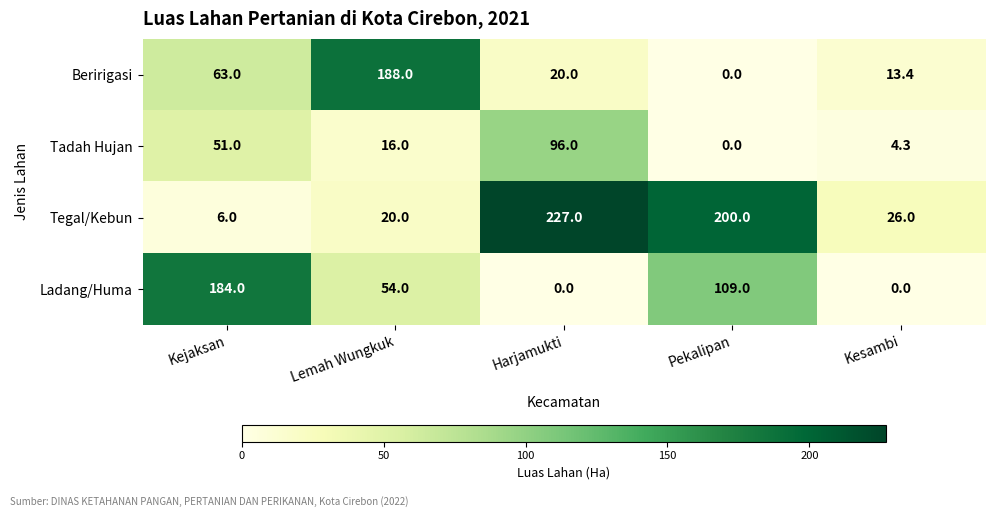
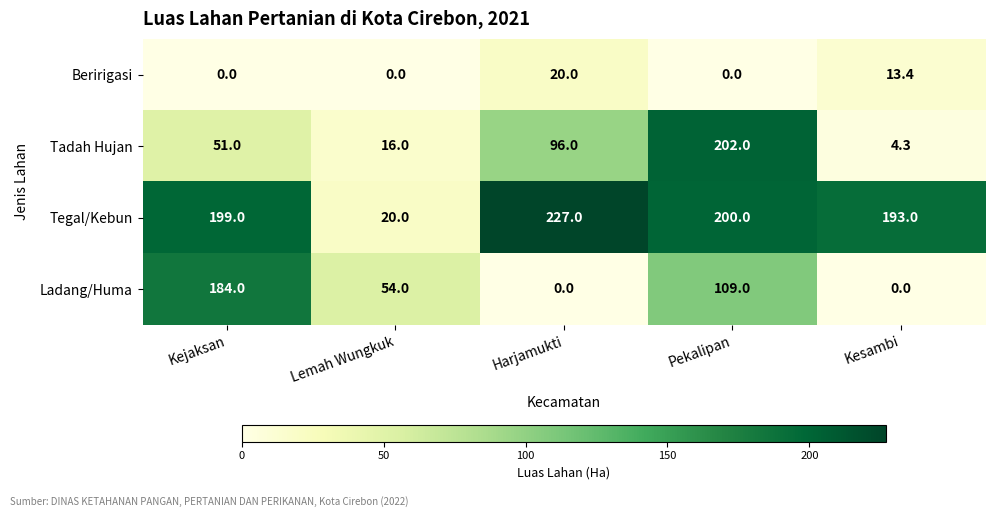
  {
    "Beririgasi": {
-     "Kejaksan": 63.0,
-     "Lemah Wungkuk": 188.0,
+     "Kejaksan": 0.0,
+     "Lemah Wungkuk": 0.0,
      "Harjamukti": 20.0,
      "Pekalipan": 0.0,
      "Kesambi": 13.4
    },
    "Tadah Hujan": {
      "Kejaksan": 51.0,
      "Lemah Wungkuk": 16.0,
      "Harjamukti": 96.0,
-     "Pekalipan": 0.0,
+     "Pekalipan": 202.0,
      "Kesambi": 4.3
    },
    "Tegal/Kebun": {
-     "Kejaksan": 6.0,
+     "Kejaksan": 199.0,
      "Lemah Wungkuk": 20.0,
      "Harjamukti": 227.0,
      "Pekalipan": 200.0,
-     "Kesambi": 26.0
+     "Kesambi": 193.0
    },
    "Ladang/Huma": {
      "Kejaksan": 184.0,
      "Lemah Wungkuk": 54.0,
      "Harjamukti": 0.0,
      "Pekalipan": 109.0,
      "Kesambi": 0.0
    }
  }
